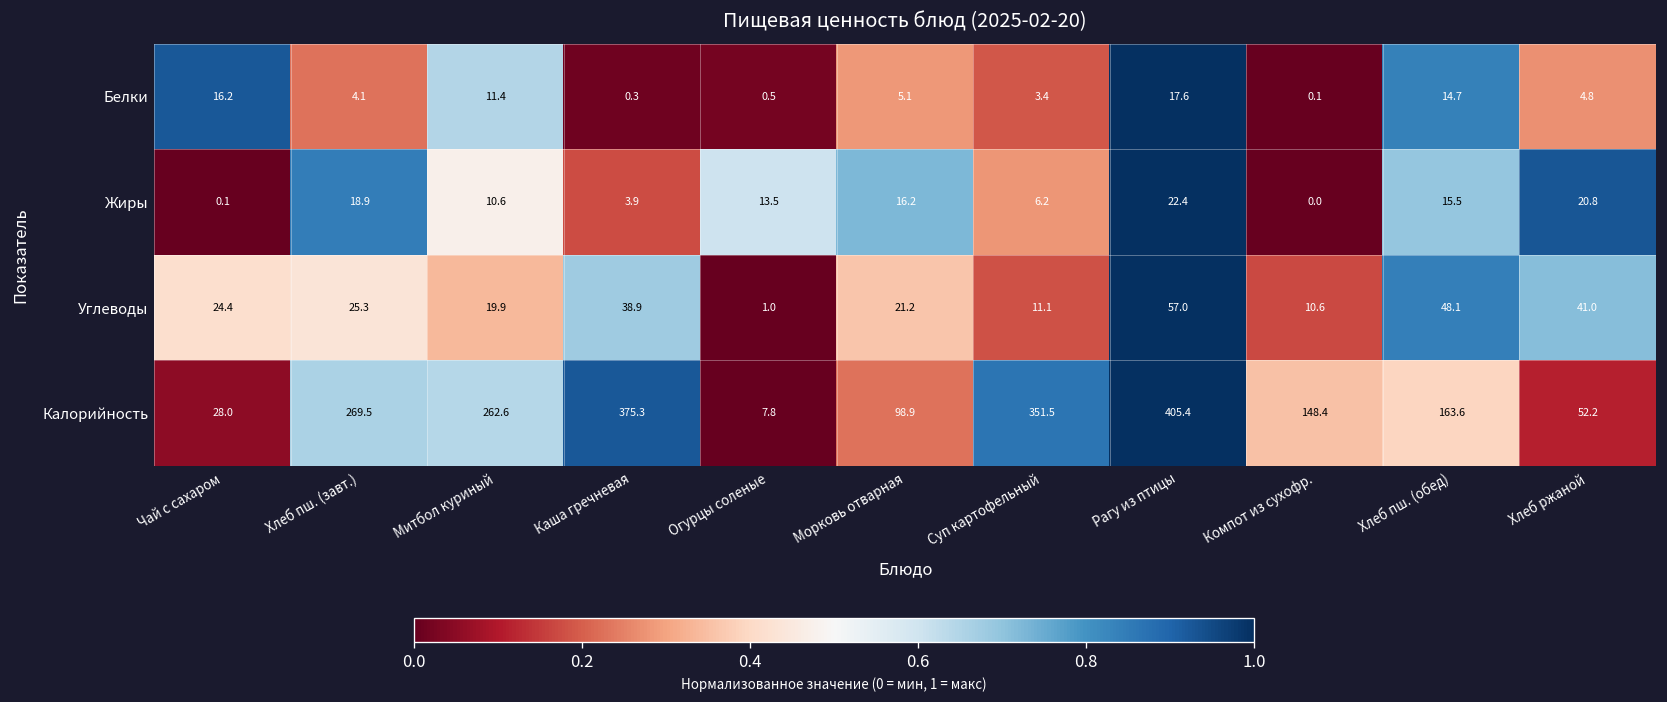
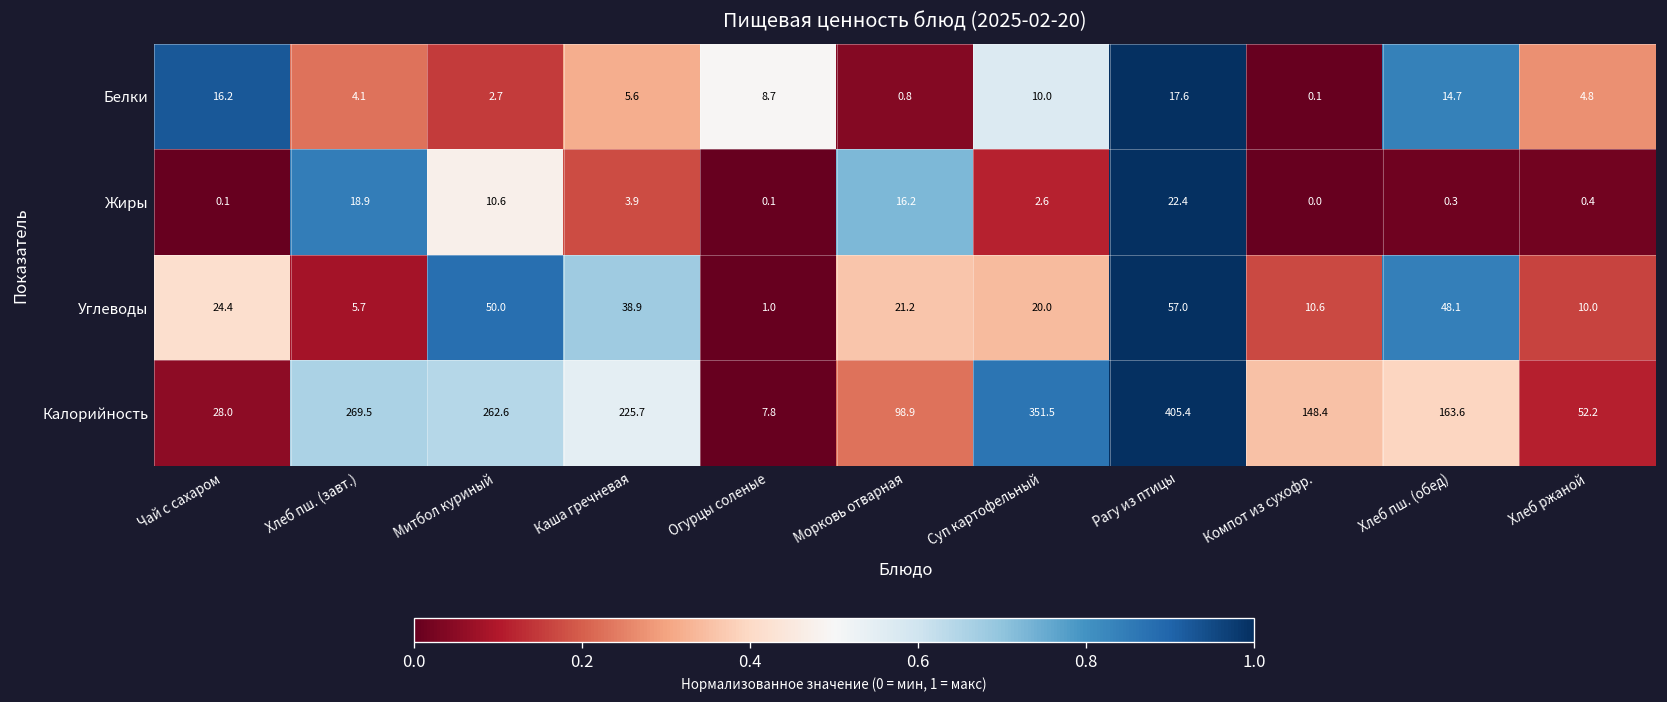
  {
    "Белки": {
      "Чай с сахаром": 16.2,
      "Хлеб пш. (завт.)": 4.1,
-     "Митбол куриный": 11.4,
-     "Каша гречневая": 0.3,
-     "Огурцы соленые": 0.5,
-     "Морковь отварная": 5.1,
-     "Суп картофельный": 3.4,
+     "Митбол куриный": 2.7,
+     "Каша гречневая": 5.6,
+     "Огурцы соленые": 8.7,
+     "Морковь отварная": 0.8,
+     "Суп картофельный": 10.0,
      "Рагу из птицы": 17.6,
      "Компот из сухофр.": 0.1,
      "Хлеб пш. (обед)": 14.7,
      "Хлеб ржаной": 4.8
    },
    "Жиры": {
      "Чай с сахаром": 0.1,
      "Хлеб пш. (завт.)": 18.9,
      "Митбол куриный": 10.6,
      "Каша гречневая": 3.9,
-     "Огурцы соленые": 13.5,
+     "Огурцы соленые": 0.1,
      "Морковь отварная": 16.2,
-     "Суп картофельный": 6.2,
+     "Суп картофельный": 2.6,
      "Рагу из птицы": 22.4,
      "Компот из сухофр.": 0.0,
-     "Хлеб пш. (обед)": 15.5,
-     "Хлеб ржаной": 20.8
+     "Хлеб пш. (обед)": 0.3,
+     "Хлеб ржаной": 0.4
    },
    "Углеводы": {
      "Чай с сахаром": 24.4,
-     "Хлеб пш. (завт.)": 25.3,
-     "Митбол куриный": 19.9,
+     "Хлеб пш. (завт.)": 5.7,
+     "Митбол куриный": 50.0,
      "Каша гречневая": 38.9,
      "Огурцы соленые": 1.0,
      "Морковь отварная": 21.2,
-     "Суп картофельный": 11.1,
+     "Суп картофельный": 20.0,
      "Рагу из птицы": 57.0,
      "Компот из сухофр.": 10.6,
      "Хлеб пш. (обед)": 48.1,
-     "Хлеб ржаной": 41.0
+     "Хлеб ржаной": 10.0
    },
    "Калорийность": {
      "Чай с сахаром": 28.0,
      "Хлеб пш. (завт.)": 269.5,
      "Митбол куриный": 262.6,
-     "Каша гречневая": 375.3,
+     "Каша гречневая": 225.7,
      "Огурцы соленые": 7.8,
      "Морковь отварная": 98.9,
      "Суп картофельный": 351.5,
      "Рагу из птицы": 405.4,
      "Компот из сухофр.": 148.4,
      "Хлеб пш. (обед)": 163.6,
      "Хлеб ржаной": 52.2
    }
  }
